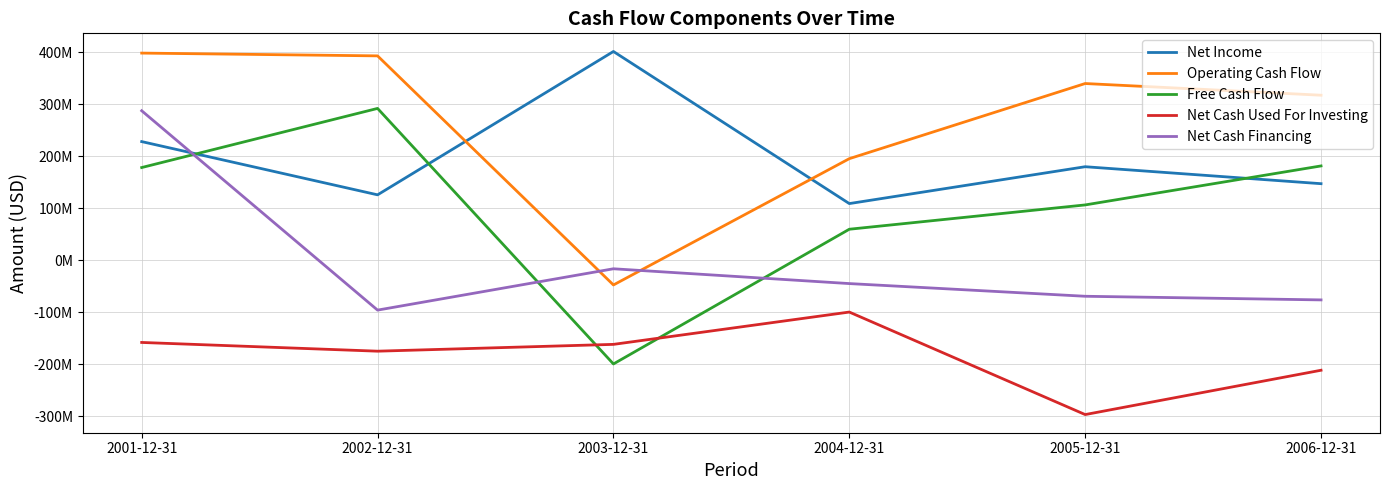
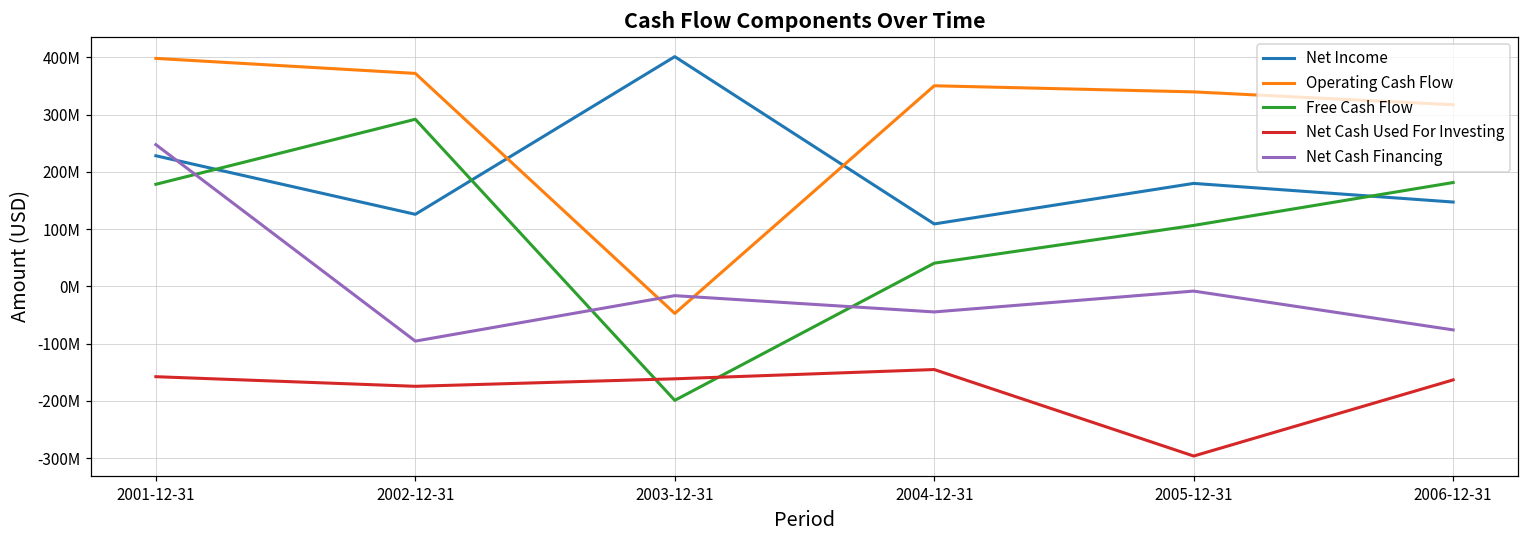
  {
    "Net Income": {
      "2001-12-31": 230000000,
      "2002-12-31": 130000000,
      "2003-12-31": 400000000,
      "2004-12-31": 110000000,
      "2005-12-31": 180000000,
      "2006-12-31": 150000000
    },
    "Operating Cash Flow": {
      "2001-12-31": 400000000,
-     "2002-12-31": 390000000,
+     "2002-12-31": 370000000,
      "2003-12-31": -50000000,
-     "2004-12-31": 200000000,
+     "2004-12-31": 350000000,
      "2005-12-31": 340000000
    },
    "Free Cash Flow": {
      "2001-12-31": 180000000,
      "2002-12-31": 290000000,
      "2003-12-31": -200000000,
-     "2004-12-31": 60000000,
+     "2004-12-31": 40000000,
      "2005-12-31": 110000000,
      "2006-12-31": 180000000
    },
    "Net Cash Used For Investing": {
      "2001-12-31": -160000000,
      "2002-12-31": -170000000,
      "2003-12-31": -160000000,
-     "2004-12-31": -100000000,
+     "2004-12-31": -150000000,
      "2005-12-31": -300000000,
-     "2006-12-31": -210000000
+     "2006-12-31": -160000000
    },
    "Net Cash Financing": {
-     "2001-12-31": 290000000,
+     "2001-12-31": 250000000,
      "2002-12-31": -100000000,
      "2003-12-31": -20000000,
      "2004-12-31": -40000000,
-     "2005-12-31": -70000000,
+     "2005-12-31": -10000000,
      "2006-12-31": -80000000
    }
  }
